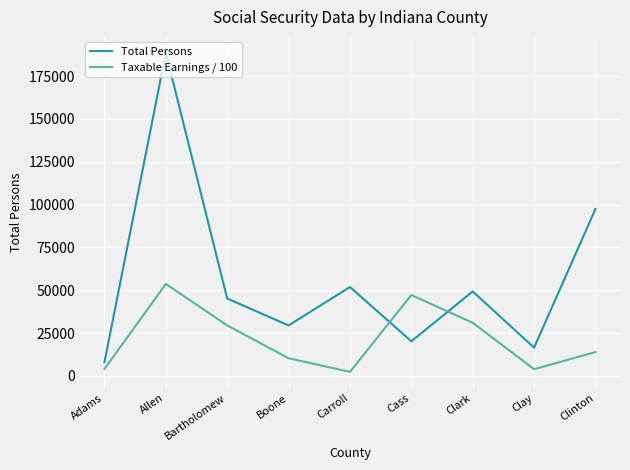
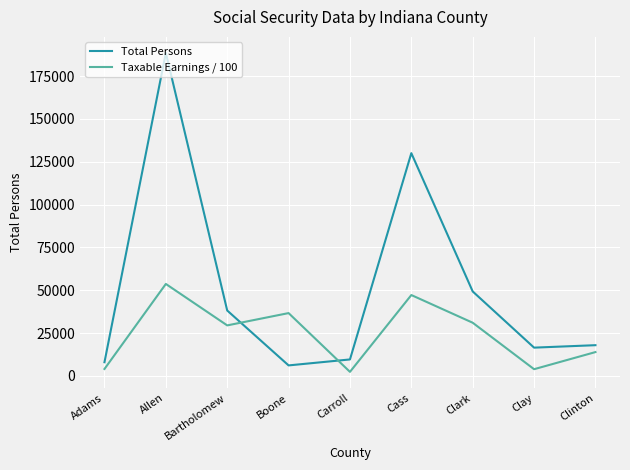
  {
    "Total Persons": {
      "Adams": 8000,
-     "Bartholomew": 45000,
-     "Boone": 29000,
-     "Carroll": 52000,
-     "Cass": 20000,
+     "Bartholomew": 38000,
+     "Boone": 6000,
+     "Carroll": 10000,
+     "Cass": 130000,
      "Clark": 49000,
      "Clay": 16000,
-     "Clinton": 97000
+     "Clinton": 18000
    },
    "Taxable Earnings / 100": {
      "Adams": 4000,
      "Allen": 54000,
      "Bartholomew": 29000,
-     "Boone": 10000,
+     "Boone": 37000,
      "Carroll": 2000,
      "Cass": 47000,
      "Clark": 31000,
      "Clay": 4000,
      "Clinton": 14000
    }
  }
